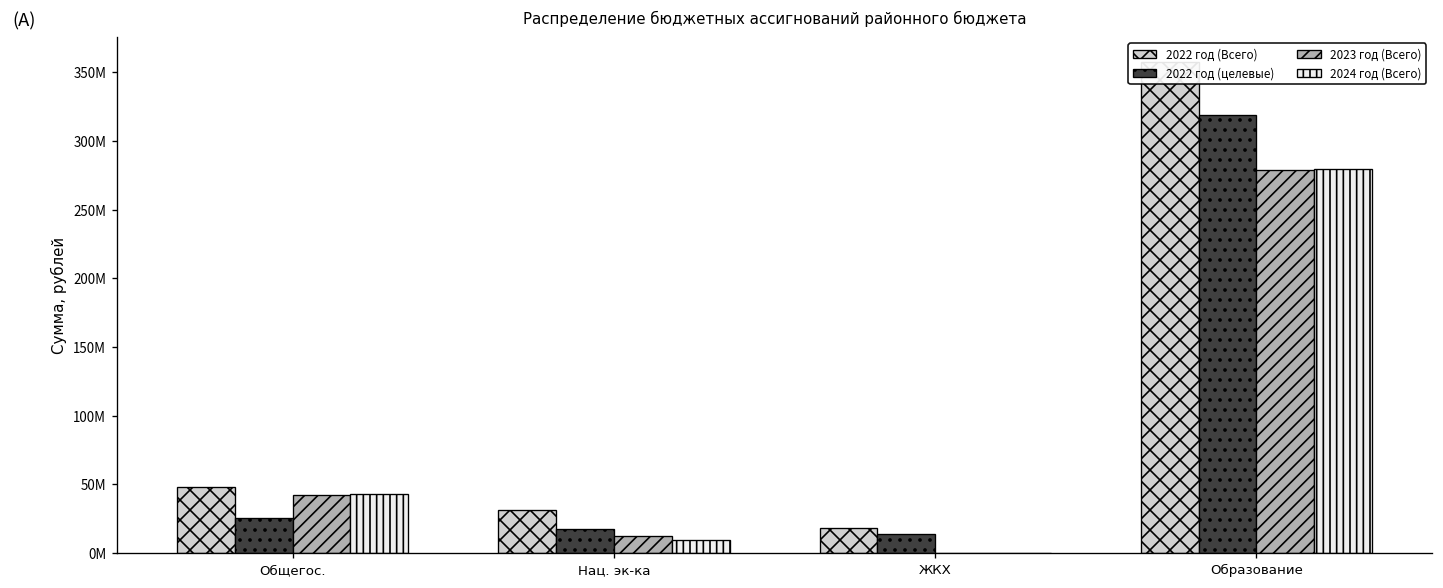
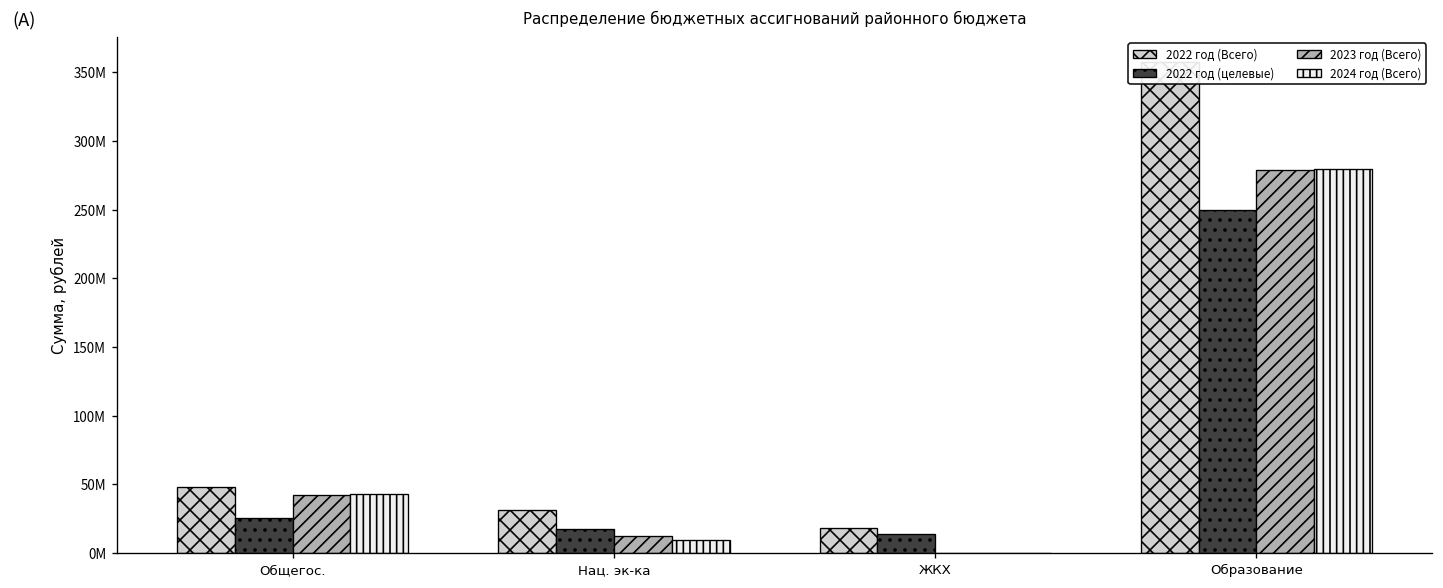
  {
    "2022 год (целевые)": {
      "Общегос.": 26000000,
      "Нац. эк-ка": 18000000,
      "ЖКХ": 14000000,
-     "Образование": 319000000
+     "Образование": 250000000
    }
  }
